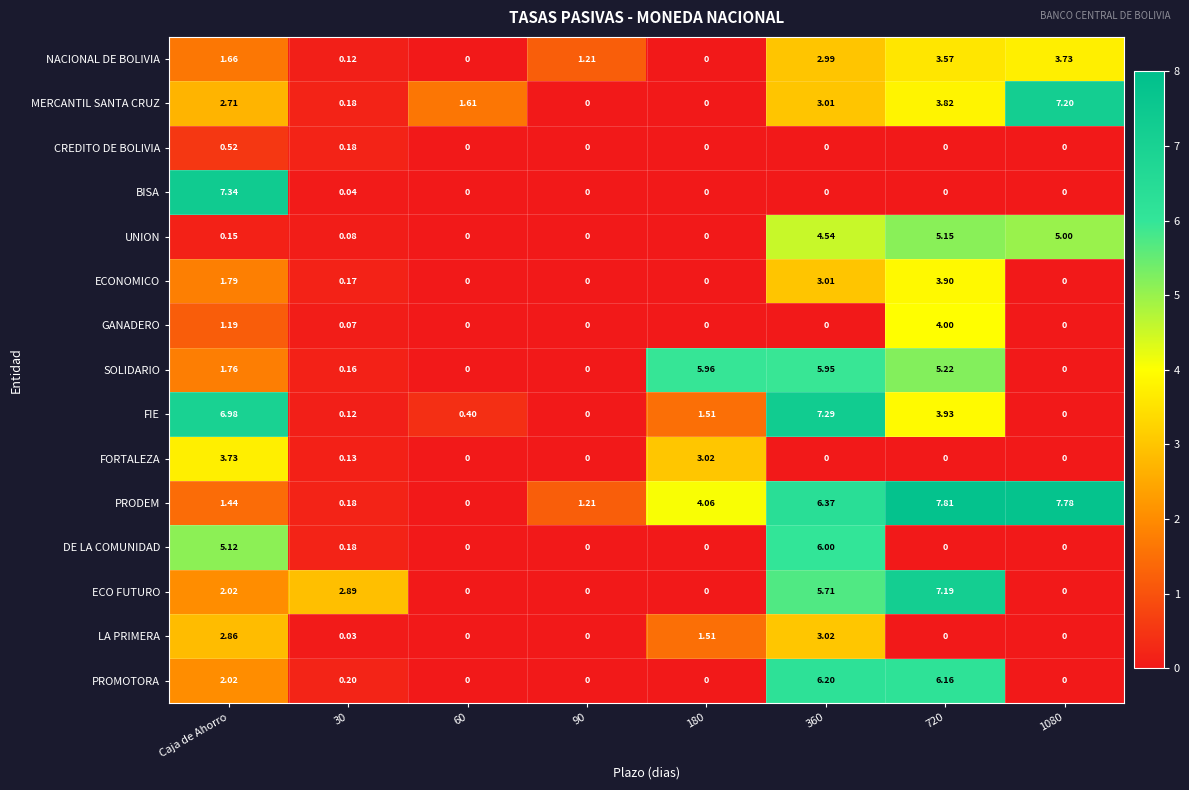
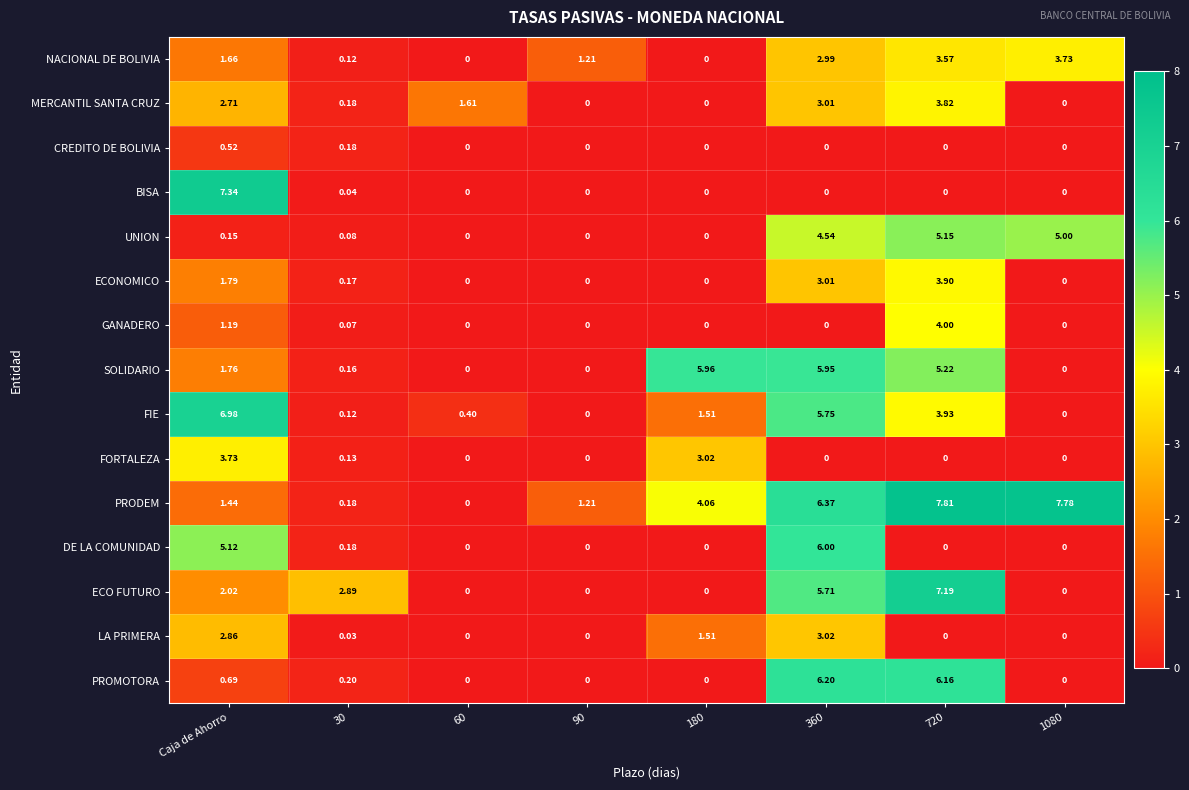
  {
    "NACIONAL DE BOLIVIA": {
      "Caja de Ahorro": 1.66,
      "30": 0.12,
      "60": 0,
      "90": 1.21,
      "180": 0,
      "360": 2.99,
      "720": 3.57,
      "1080": 3.73
    },
    "MERCANTIL SANTA CRUZ": {
      "Caja de Ahorro": 2.71,
      "30": 0.18,
      "60": 1.61,
      "90": 0,
      "180": 0,
      "360": 3.01,
      "720": 3.82,
-     "1080": 7.20
+     "1080": 0
    },
    "CREDITO DE BOLIVIA": {
      "Caja de Ahorro": 0.52,
      "30": 0.18,
      "60": 0,
      "90": 0,
      "180": 0,
      "360": 0,
      "720": 0,
      "1080": 0
    },
    "BISA": {
      "Caja de Ahorro": 7.34,
      "30": 0.04,
      "60": 0,
      "90": 0,
      "180": 0,
      "360": 0,
      "720": 0,
      "1080": 0
    },
    "UNION": {
      "Caja de Ahorro": 0.15,
      "30": 0.08,
      "60": 0,
      "90": 0,
      "180": 0,
      "360": 4.54,
      "720": 5.15,
      "1080": 5.00
    },
    "ECONOMICO": {
      "Caja de Ahorro": 1.79,
      "30": 0.17,
      "60": 0,
      "90": 0,
      "180": 0,
      "360": 3.01,
      "720": 3.90,
      "1080": 0
    },
    "GANADERO": {
      "Caja de Ahorro": 1.19,
      "30": 0.07,
      "60": 0,
      "90": 0,
      "180": 0,
      "360": 0,
      "720": 4.00,
      "1080": 0
    },
    "SOLIDARIO": {
      "Caja de Ahorro": 1.76,
      "30": 0.16,
      "60": 0,
      "90": 0,
      "180": 5.96,
      "360": 5.95,
      "720": 5.22,
      "1080": 0
    },
    "FIE": {
      "Caja de Ahorro": 6.98,
      "30": 0.12,
      "60": 0.40,
      "90": 0,
      "180": 1.51,
-     "360": 7.29,
+     "360": 5.75,
      "720": 3.93,
      "1080": 0
    },
    "FORTALEZA": {
      "Caja de Ahorro": 3.73,
      "30": 0.13,
      "60": 0,
      "90": 0,
      "180": 3.02,
      "360": 0,
      "720": 0,
      "1080": 0
    },
    "PRODEM": {
      "Caja de Ahorro": 1.44,
      "30": 0.18,
      "60": 0,
      "90": 1.21,
      "180": 4.06,
      "360": 6.37,
      "720": 7.81,
      "1080": 7.78
    },
    "DE LA COMUNIDAD": {
      "Caja de Ahorro": 5.12,
      "30": 0.18,
      "60": 0,
      "90": 0,
      "180": 0,
      "360": 6.00,
      "720": 0,
      "1080": 0
    },
    "ECO FUTURO": {
      "Caja de Ahorro": 2.02,
      "30": 2.89,
      "60": 0,
      "90": 0,
      "180": 0,
      "360": 5.71,
      "720": 7.19,
      "1080": 0
    },
    "LA PRIMERA": {
      "Caja de Ahorro": 2.86,
      "30": 0.03,
      "60": 0,
      "90": 0,
      "180": 1.51,
      "360": 3.02,
      "720": 0,
      "1080": 0
    },
    "PROMOTORA": {
-     "Caja de Ahorro": 2.02,
+     "Caja de Ahorro": 0.69,
      "30": 0.20,
      "60": 0,
      "90": 0,
      "180": 0,
      "360": 6.20,
      "720": 6.16,
      "1080": 0
    }
  }
